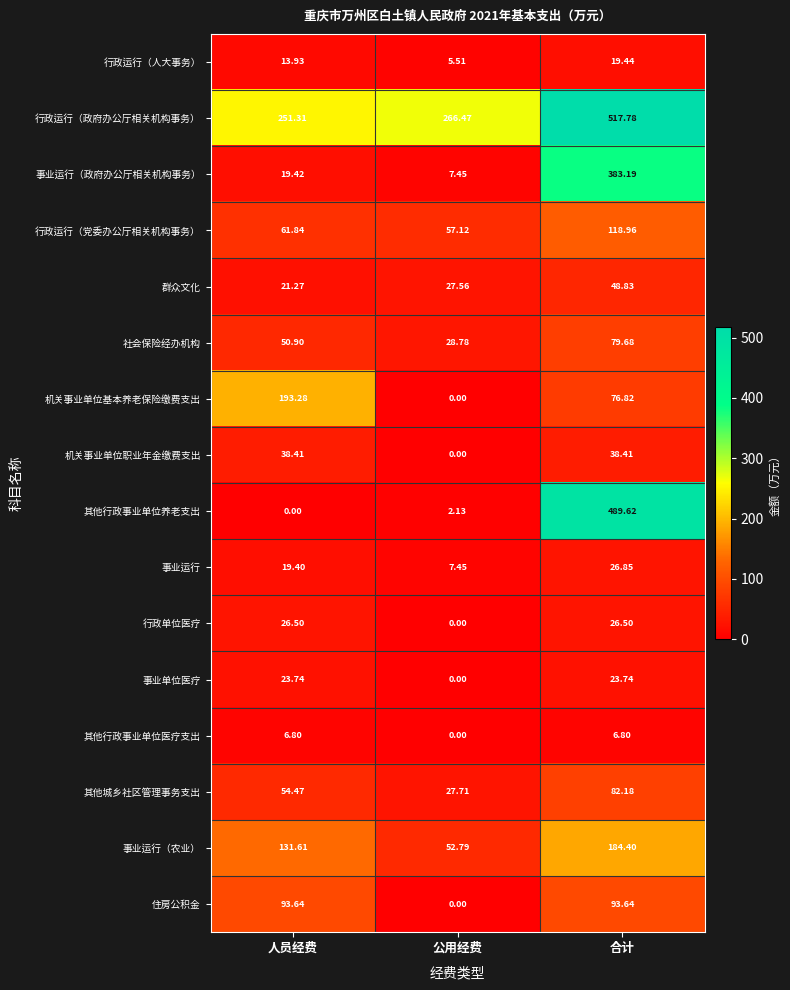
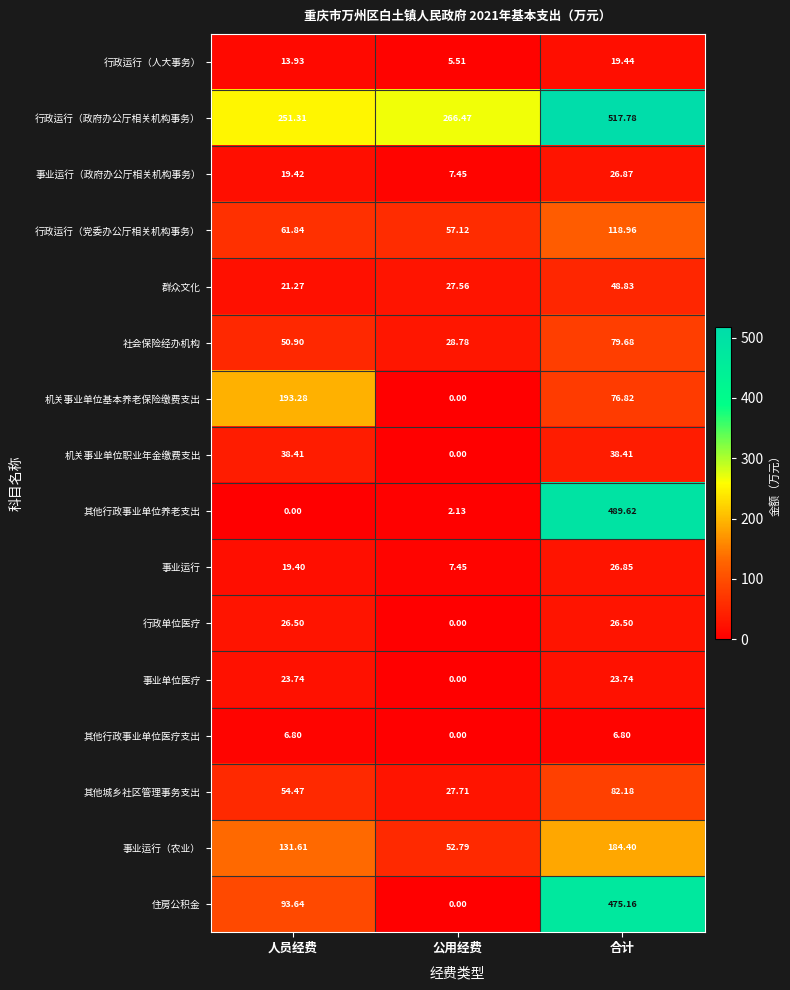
  {
    "行政运行（人大事务）": {
      "人员经费": 13.93,
      "公用经费": 5.51,
      "合计": 19.44
    },
    "行政运行（政府办公厅相关机构事务）": {
      "人员经费": 251.31,
      "公用经费": 266.47,
      "合计": 517.78
    },
    "事业运行（政府办公厅相关机构事务）": {
      "人员经费": 19.42,
      "公用经费": 7.45,
-     "合计": 383.19
+     "合计": 26.87
    },
    "行政运行（党委办公厅相关机构事务）": {
      "人员经费": 61.84,
      "公用经费": 57.12,
      "合计": 118.96
    },
    "群众文化": {
      "人员经费": 21.27,
      "公用经费": 27.56,
      "合计": 48.83
    },
    "社会保险经办机构": {
      "人员经费": 50.90,
      "公用经费": 28.78,
      "合计": 79.68
    },
    "机关事业单位基本养老保险缴费支出": {
      "人员经费": 193.28,
      "公用经费": 0.00,
      "合计": 76.82
    },
    "机关事业单位职业年金缴费支出": {
      "人员经费": 38.41,
      "公用经费": 0.00,
      "合计": 38.41
    },
    "其他行政事业单位养老支出": {
      "人员经费": 0.00,
      "公用经费": 2.13,
      "合计": 489.62
    },
    "事业运行": {
      "人员经费": 19.40,
      "公用经费": 7.45,
      "合计": 26.85
    },
    "行政单位医疗": {
      "人员经费": 26.50,
      "公用经费": 0.00,
      "合计": 26.50
    },
    "事业单位医疗": {
      "人员经费": 23.74,
      "公用经费": 0.00,
      "合计": 23.74
    },
    "其他行政事业单位医疗支出": {
      "人员经费": 6.80,
      "公用经费": 0.00,
      "合计": 6.80
    },
    "其他城乡社区管理事务支出": {
      "人员经费": 54.47,
      "公用经费": 27.71,
      "合计": 82.18
    },
    "事业运行（农业）": {
      "人员经费": 131.61,
      "公用经费": 52.79,
      "合计": 184.40
    },
    "住房公积金": {
      "人员经费": 93.64,
      "公用经费": 0.00,
-     "合计": 93.64
+     "合计": 475.16
    }
  }
